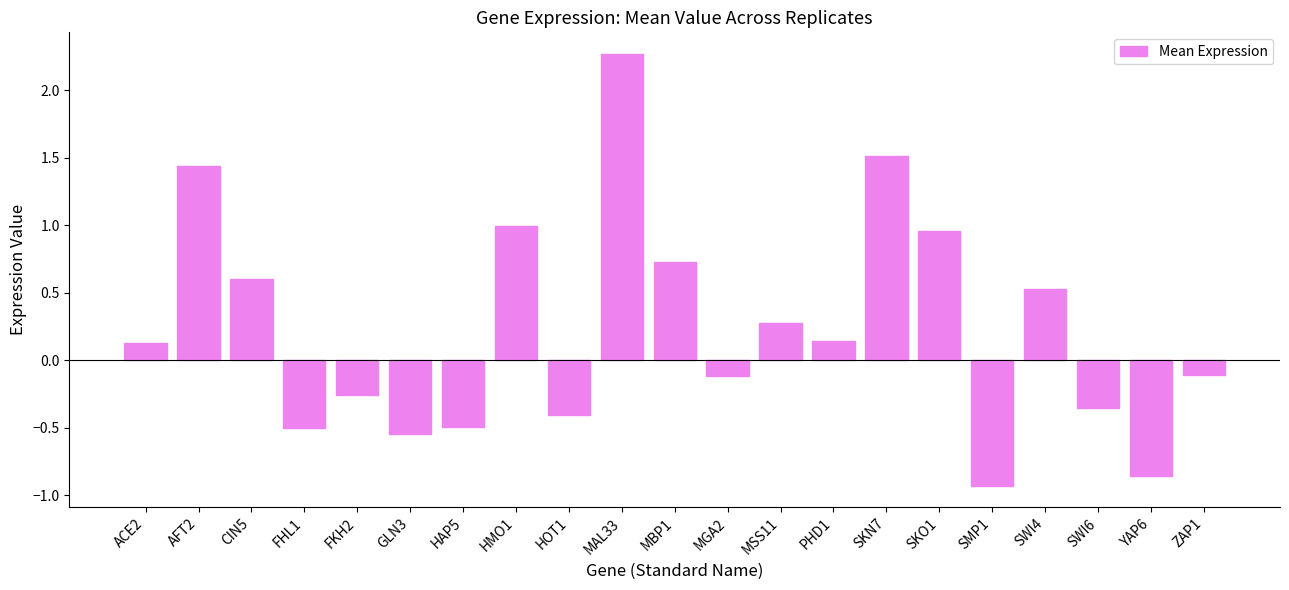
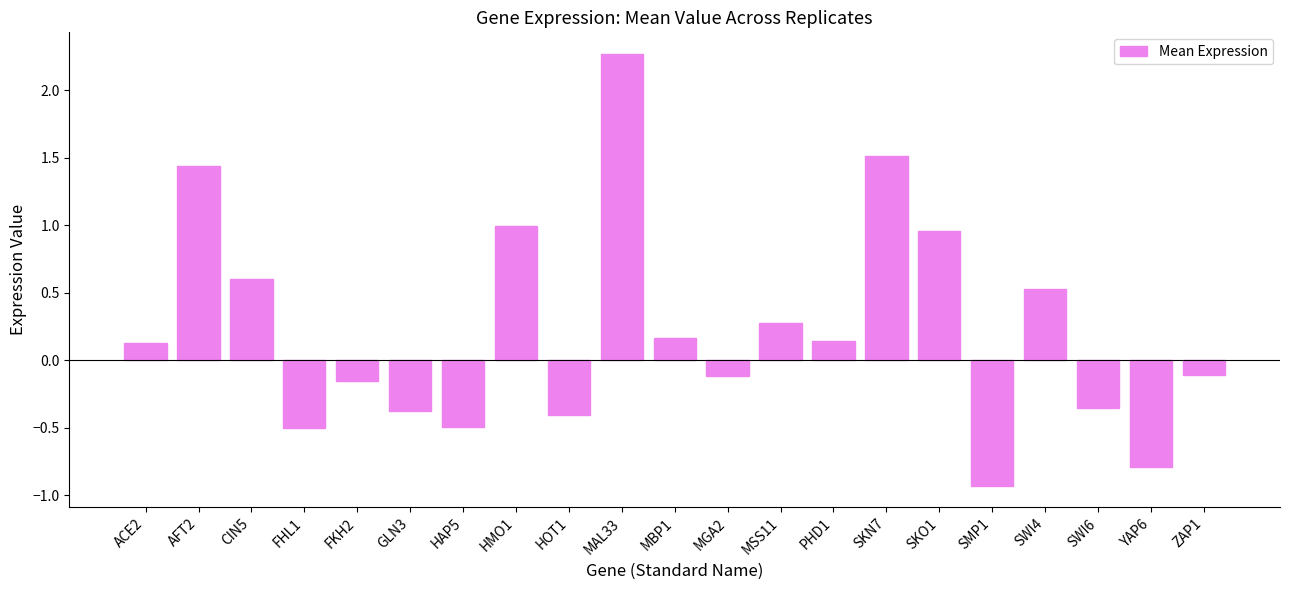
  {
    "ACE2": 0.13,
    "AFT2": 1.44,
    "CIN5": 0.60,
    "FHL1": -0.50,
-   "FKH2": -0.26,
-   "GLN3": -0.55,
+   "FKH2": -0.16,
+   "GLN3": -0.38,
    "HAP5": -0.49,
    "HMO1": 0.99,
    "HOT1": -0.41,
    "MAL33": 2.27,
-   "MBP1": 0.72,
+   "MBP1": 0.17,
    "MGA2": -0.12,
    "MSS11": 0.28,
    "PHD1": 0.15,
    "SKN7": 1.52,
    "SKO1": 0.96,
    "SMP1": -0.93,
    "SWI4": 0.53,
    "SWI6": -0.35,
-   "YAP6": -0.86,
+   "YAP6": -0.79,
    "ZAP1": -0.11
  }
